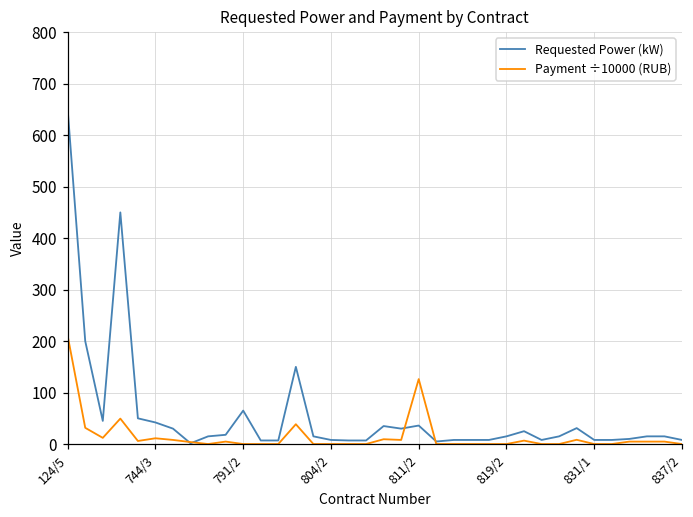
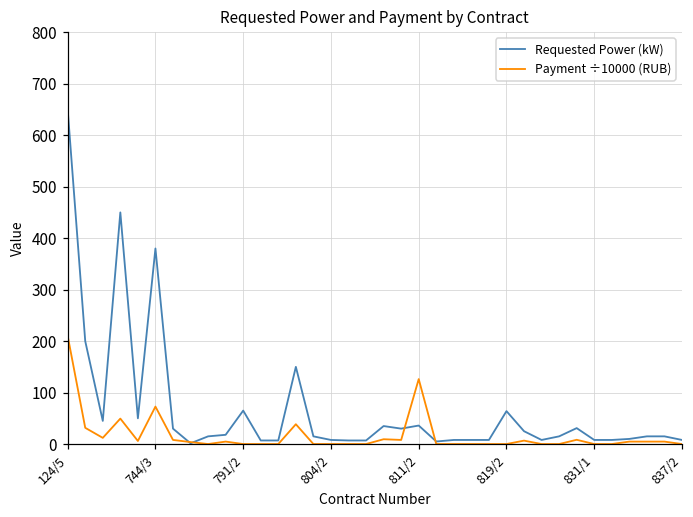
  {
    "Requested Power (kW)": {
      "124/5": 650,
-     "744/3": 40,
+     "744/3": 380,
      "791/2": 70,
      "804/2": 10,
      "811/2": 40,
-     "819/2": 20,
+     "819/2": 60,
      "831/1": 10,
      "837/2": 10
    },
    "Payment ÷10000 (RUB)": {
      "124/5": 210,
-     "744/3": 10,
+     "744/3": 70,
      "791/2": 0,
      "804/2": 0,
      "811/2": 130,
      "819/2": 0,
      "831/1": 0,
      "837/2": 0
    }
  }
